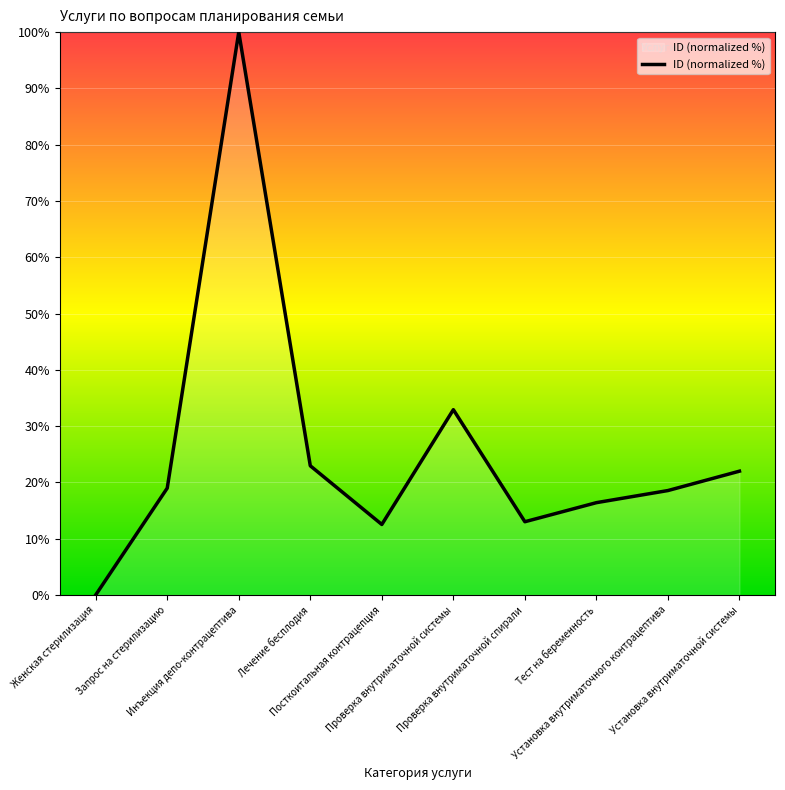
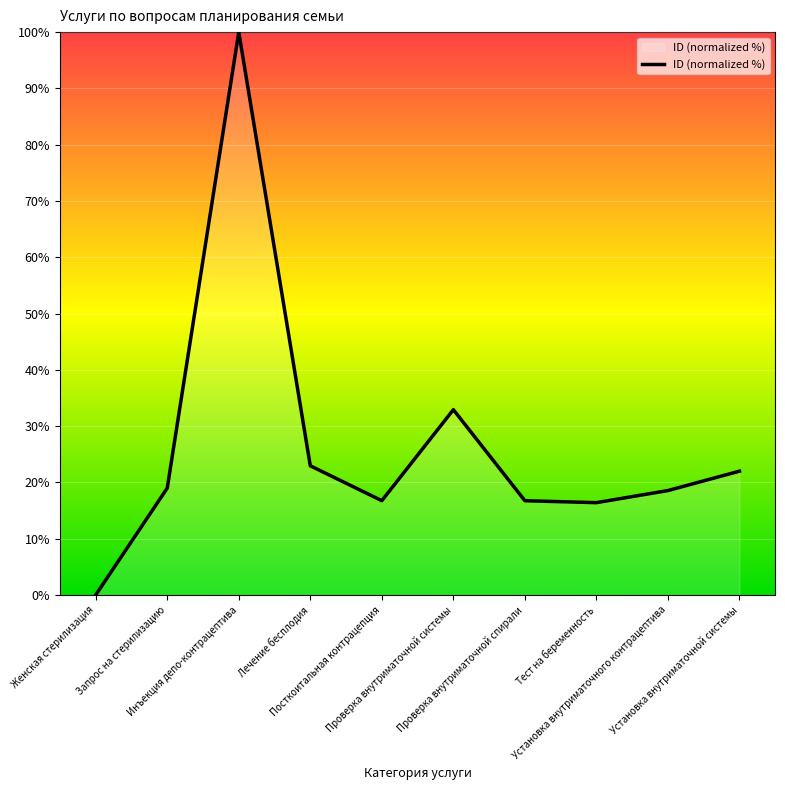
  {
    "Женская стерилизация": "0%",
    "Запрос на стерилизацию": "19%",
    "Инъекция депо-контрацептива": "100%",
    "Лечение бесплодия": "23%",
-   "Посткоитальная контрацепция": "13%",
+   "Посткоитальная контрацепция": "17%",
    "Проверка внутриматочной системы": "33%",
-   "Проверка внутриматочной спирали": "13%",
+   "Проверка внутриматочной спирали": "17%",
    "Тест на беременность": "16%",
    "Установка внутриматочного контрацептива": "19%",
    "Установка внутриматочной системы": "22%"
  }
